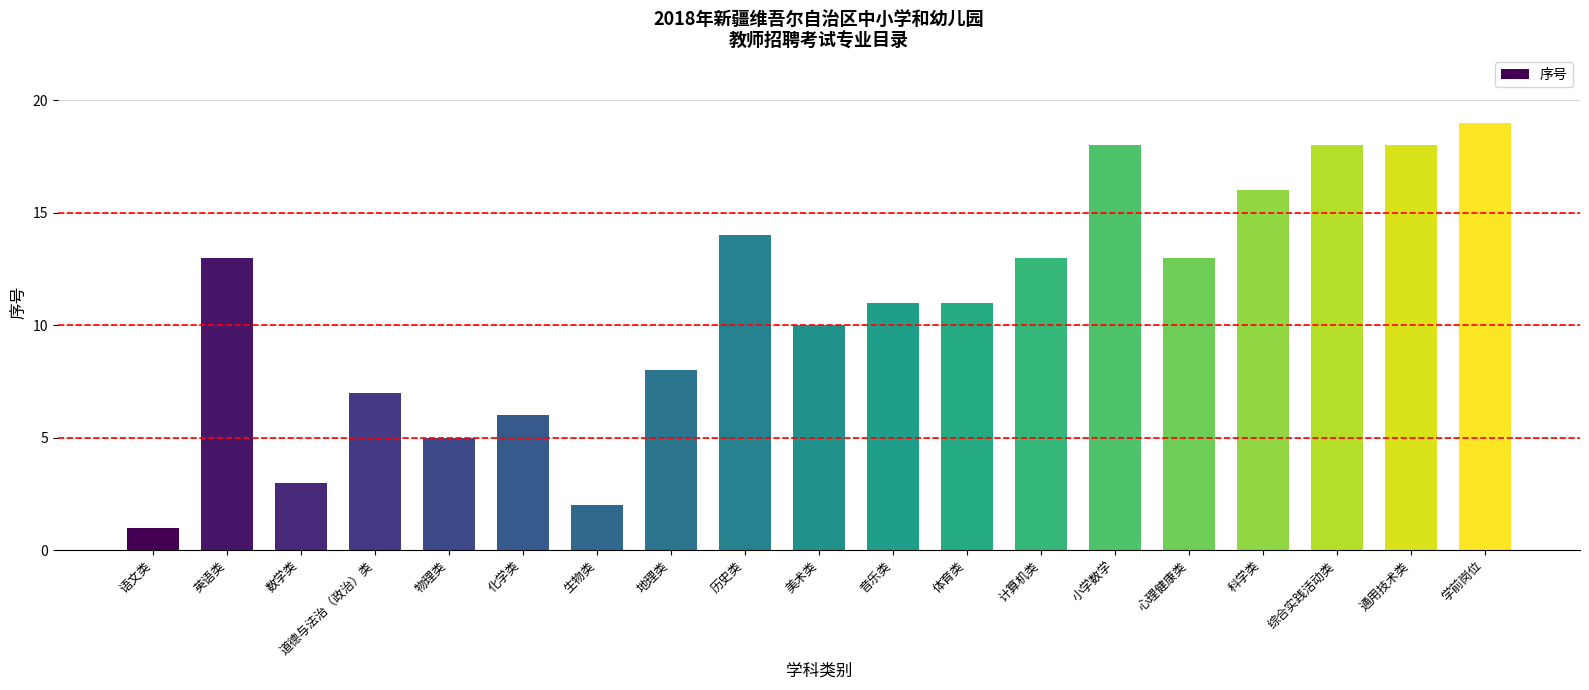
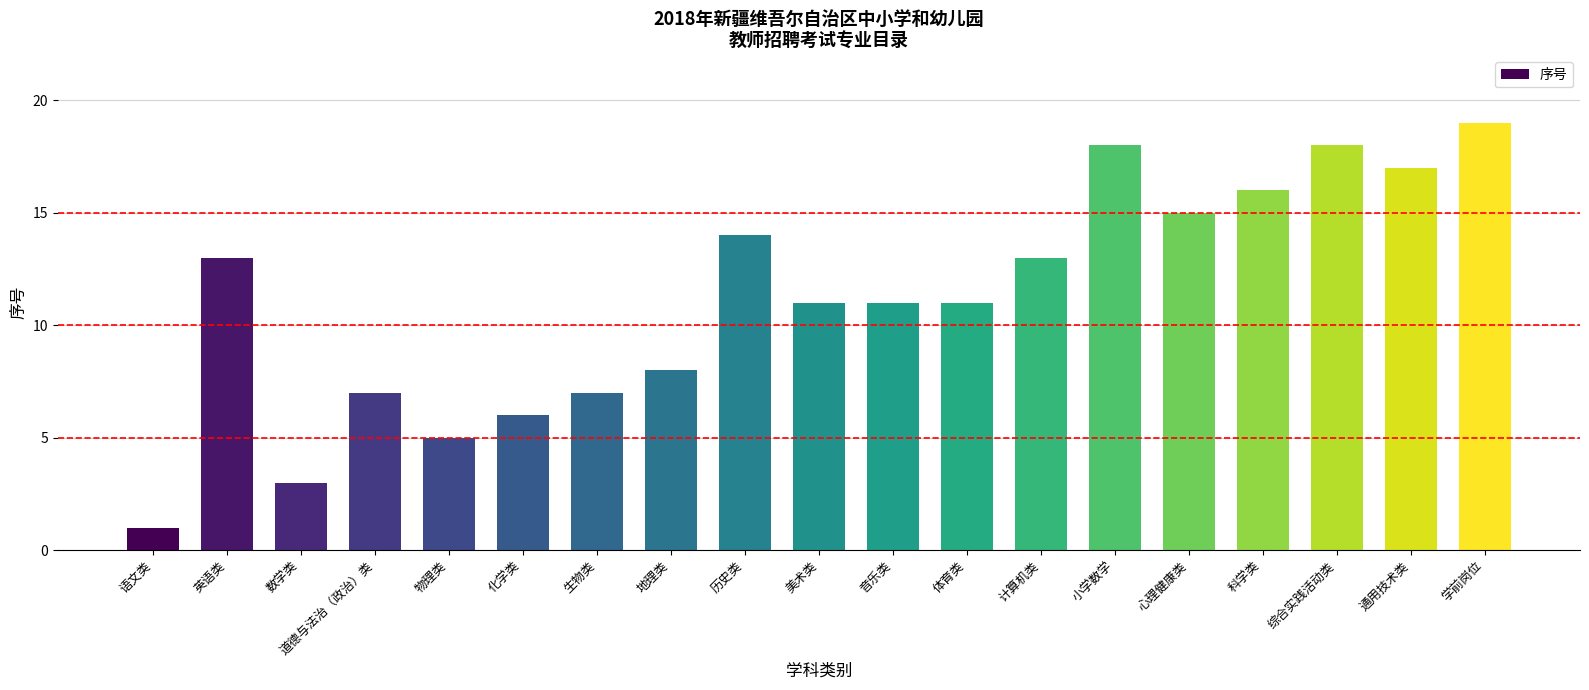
  {
    "语文类": 1,
    "英语类": 13,
    "数学类": 3,
    "道德与法治（政治）类": 7,
    "物理类": 5,
    "化学类": 6,
-   "生物类": 2,
+   "生物类": 7,
    "地理类": 8,
    "历史类": 14,
-   "美术类": 10,
+   "美术类": 11,
    "音乐类": 11,
    "体育类": 11,
    "计算机类": 13,
    "小学数学": 18,
-   "心理健康类": 13,
+   "心理健康类": 15,
    "科学类": 16,
    "综合实践活动类": 18,
-   "通用技术类": 18,
+   "通用技术类": 17,
    "学前岗位": 19
  }
